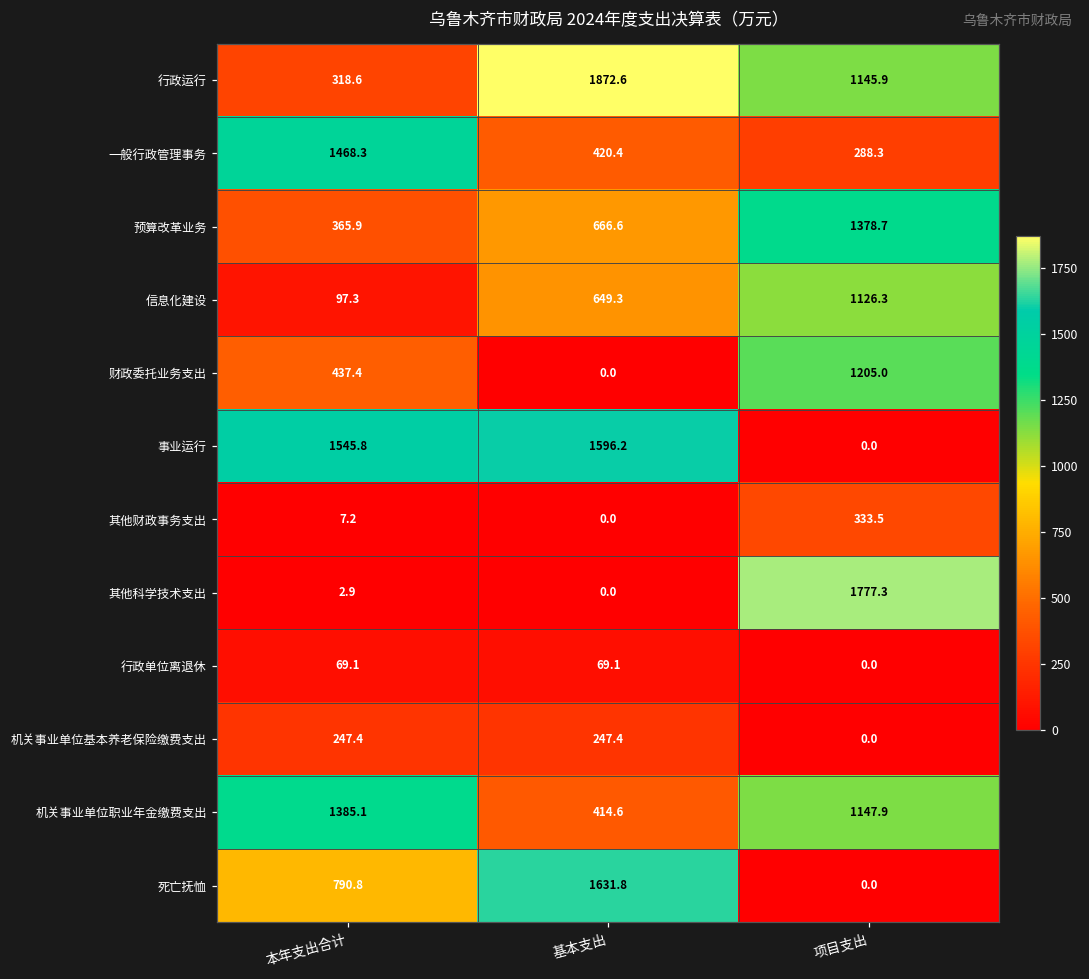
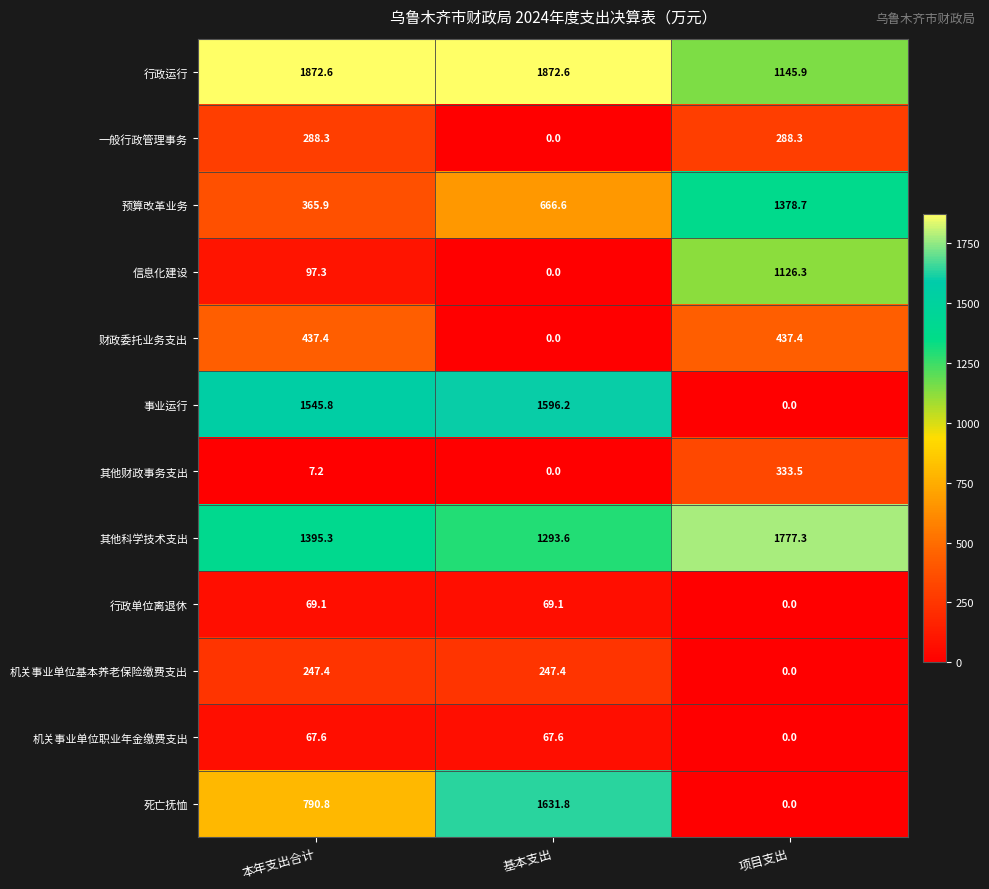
  {
    "行政运行": {
-     "本年支出合计": 318.6,
+     "本年支出合计": 1872.6,
      "基本支出": 1872.6,
      "项目支出": 1145.9
    },
    "一般行政管理事务": {
-     "本年支出合计": 1468.3,
-     "基本支出": 420.4,
+     "本年支出合计": 288.3,
+     "基本支出": 0.0,
      "项目支出": 288.3
    },
    "预算改革业务": {
      "本年支出合计": 365.9,
      "基本支出": 666.6,
      "项目支出": 1378.7
    },
    "信息化建设": {
      "本年支出合计": 97.3,
-     "基本支出": 649.3,
+     "基本支出": 0.0,
      "项目支出": 1126.3
    },
    "财政委托业务支出": {
      "本年支出合计": 437.4,
      "基本支出": 0.0,
-     "项目支出": 1205.0
+     "项目支出": 437.4
    },
    "事业运行": {
      "本年支出合计": 1545.8,
      "基本支出": 1596.2,
      "项目支出": 0.0
    },
    "其他财政事务支出": {
      "本年支出合计": 7.2,
      "基本支出": 0.0,
      "项目支出": 333.5
    },
    "其他科学技术支出": {
-     "本年支出合计": 2.9,
-     "基本支出": 0.0,
+     "本年支出合计": 1395.3,
+     "基本支出": 1293.6,
      "项目支出": 1777.3
    },
    "行政单位离退休": {
      "本年支出合计": 69.1,
      "基本支出": 69.1,
      "项目支出": 0.0
    },
    "机关事业单位基本养老保险缴费支出": {
      "本年支出合计": 247.4,
      "基本支出": 247.4,
      "项目支出": 0.0
    },
    "机关事业单位职业年金缴费支出": {
-     "本年支出合计": 1385.1,
-     "基本支出": 414.6,
-     "项目支出": 1147.9
+     "本年支出合计": 67.6,
+     "基本支出": 67.6,
+     "项目支出": 0.0
    },
    "死亡抚恤": {
      "本年支出合计": 790.8,
      "基本支出": 1631.8,
      "项目支出": 0.0
    }
  }
